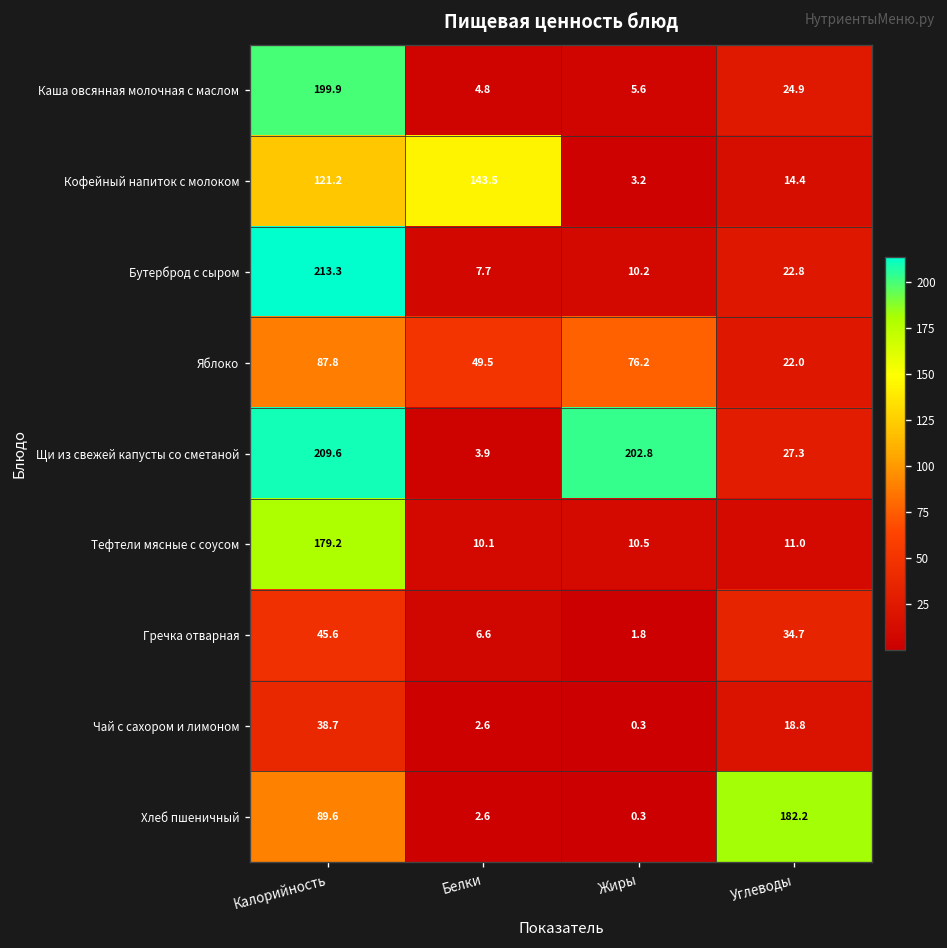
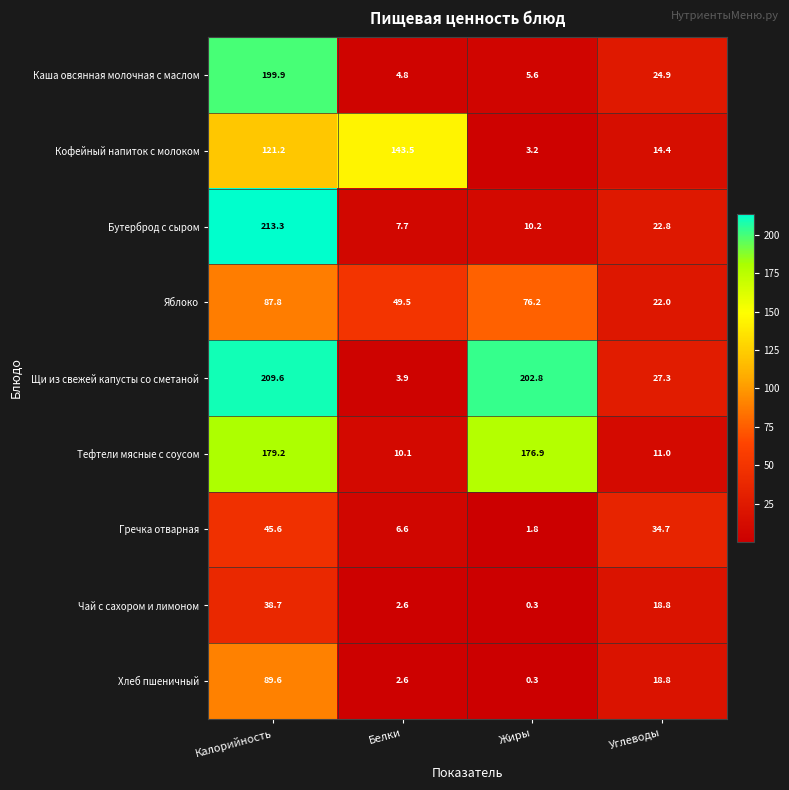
  {
    "Каша овсянная молочная с маслом": {
      "Калорийность": 199.9,
      "Белки": 4.8,
      "Жиры": 5.6,
      "Углеводы": 24.9
    },
    "Кофейный напиток с молоком": {
      "Калорийность": 121.2,
      "Белки": 143.5,
      "Жиры": 3.2,
      "Углеводы": 14.4
    },
    "Бутерброд с сыром": {
      "Калорийность": 213.3,
      "Белки": 7.7,
      "Жиры": 10.2,
      "Углеводы": 22.8
    },
    "Яблоко": {
      "Калорийность": 87.8,
      "Белки": 49.5,
      "Жиры": 76.2,
      "Углеводы": 22.0
    },
    "Щи из свежей капусты со сметаной": {
      "Калорийность": 209.6,
      "Белки": 3.9,
      "Жиры": 202.8,
      "Углеводы": 27.3
    },
    "Тефтели мясные с соусом": {
      "Калорийность": 179.2,
      "Белки": 10.1,
-     "Жиры": 10.5,
+     "Жиры": 176.9,
      "Углеводы": 11.0
    },
    "Гречка отварная": {
      "Калорийность": 45.6,
      "Белки": 6.6,
      "Жиры": 1.8,
      "Углеводы": 34.7
    },
    "Чай с сахором и лимоном": {
      "Калорийность": 38.7,
      "Белки": 2.6,
      "Жиры": 0.3,
      "Углеводы": 18.8
    },
    "Хлеб пшеничный": {
      "Калорийность": 89.6,
      "Белки": 2.6,
      "Жиры": 0.3,
-     "Углеводы": 182.2
+     "Углеводы": 18.8
    }
  }
